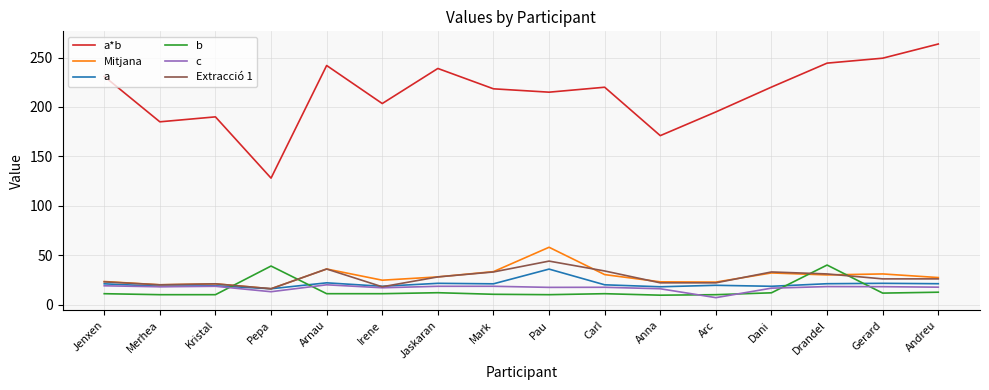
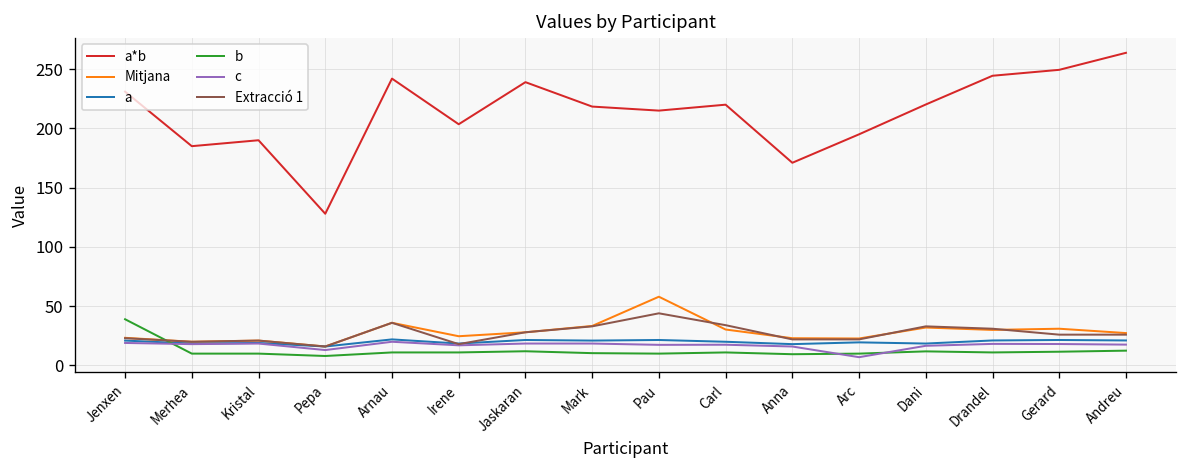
  {
    "a*b": {
      "Merhea": 190,
      "Kristal": 190,
      "Pepa": 130,
      "Arnau": 240,
      "Irene": 200,
      "Jaskaran": 240,
      "Mark": 220,
      "Pau": 220,
      "Carl": 220,
      "Anna": 170,
      "Arc": 200,
      "Dani": 220,
      "Drandel": 240,
      "Gerard": 250,
      "Andreu": 260
    },
    "Mitjana": {
      "Irene": 20,
      "Pau": 60,
      "Carl": 30,
      "Gerard": 30
    },
    "a": {
      "Jaskaran": 20,
-     "Pau": 40,
+     "Pau": 20,
      "Drandel": 20,
      "Gerard": 20,
      "Andreu": 20
    },
    "b": {
-     "Jenxen": 10,
+     "Jenxen": 40,
      "Merhea": 10,
      "Kristal": 10,
-     "Pepa": 40,
+     "Pepa": 10,
      "Arnau": 10,
      "Irene": 10,
      "Jaskaran": 10,
      "Mark": 10,
      "Pau": 10,
      "Carl": 10,
      "Anna": 10,
      "Arc": 10,
      "Dani": 10,
-     "Drandel": 40,
+     "Drandel": 10,
      "Gerard": 10,
      "Andreu": 10
    },
    "c": {
      "Pepa": 10,
      "Jaskaran": 20,
      "Pau": 20,
      "Arc": 10,
      "Drandel": 20,
      "Gerard": 20,
      "Andreu": 20
    },
    "Extracció 1": {
      "Pau": 40,
      "Carl": 30,
      "Gerard": 30
    }
  }
